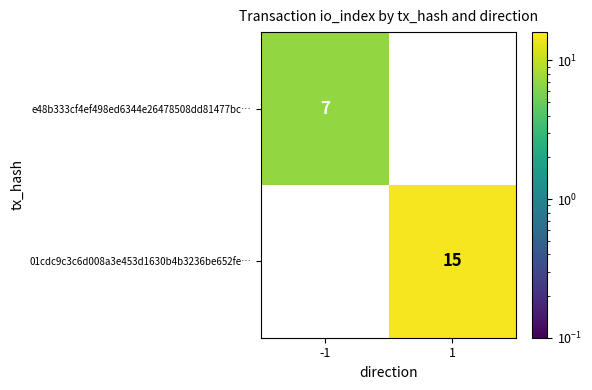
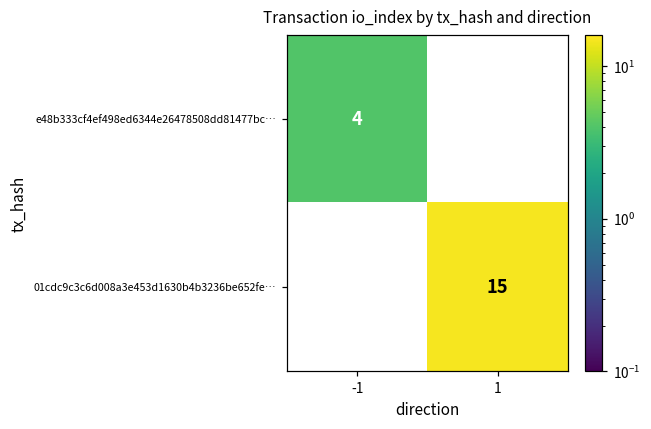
  {
    "e48b333cf4ef498ed6344e26478508dd81477bc…": {
-     "-1": 7
+     "-1": 4
    },
    "01cdc9c3c6d008a3e453d1630b4b3236be652fe…": {
      "1": 15
    }
  }
